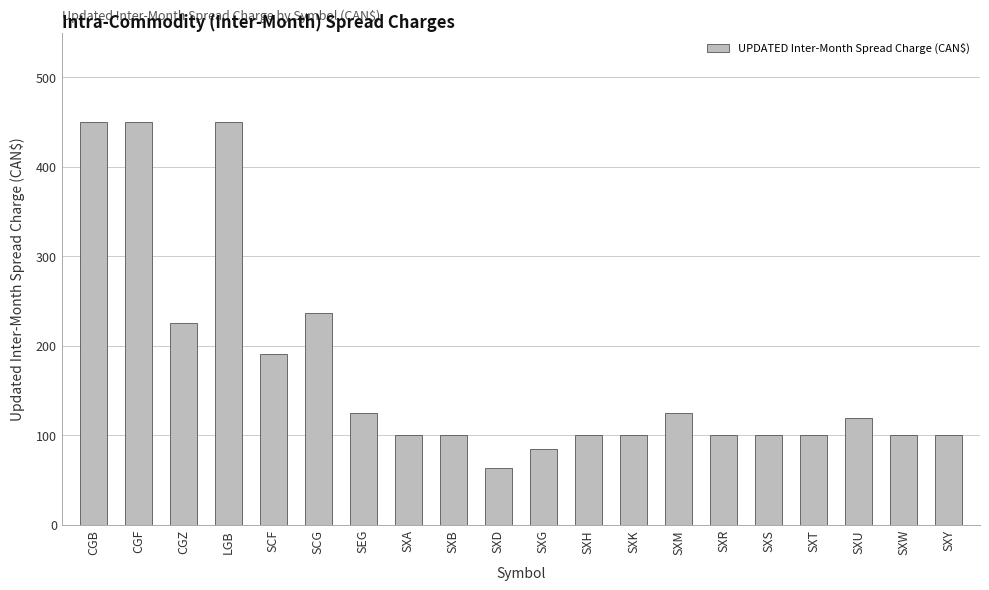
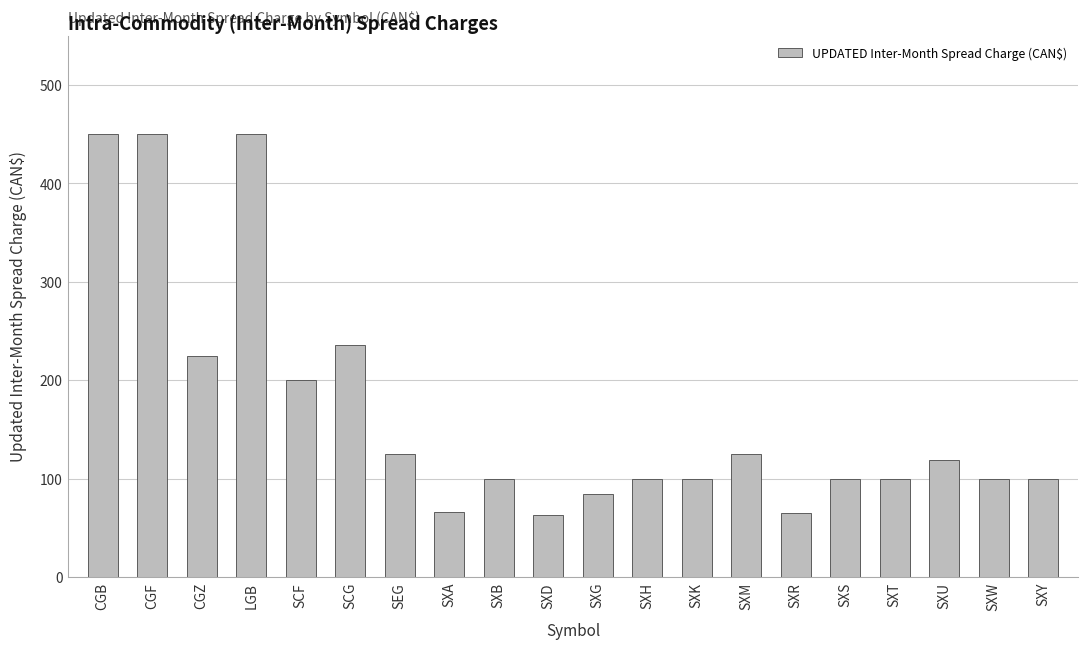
  {
    "CGB": 450,
    "CGF": 450,
    "CGZ": 230,
    "LGB": 450,
-   "SCF": 190,
+   "SCF": 200,
    "SCG": 240,
    "SEG": 130,
-   "SXA": 100,
+   "SXA": 70,
    "SXB": 100,
    "SXD": 60,
    "SXG": 80,
    "SXH": 100,
    "SXK": 100,
    "SXM": 130,
-   "SXR": 100,
+   "SXR": 70,
    "SXS": 100,
    "SXT": 100,
    "SXU": 120,
    "SXW": 100,
    "SXY": 100
  }
